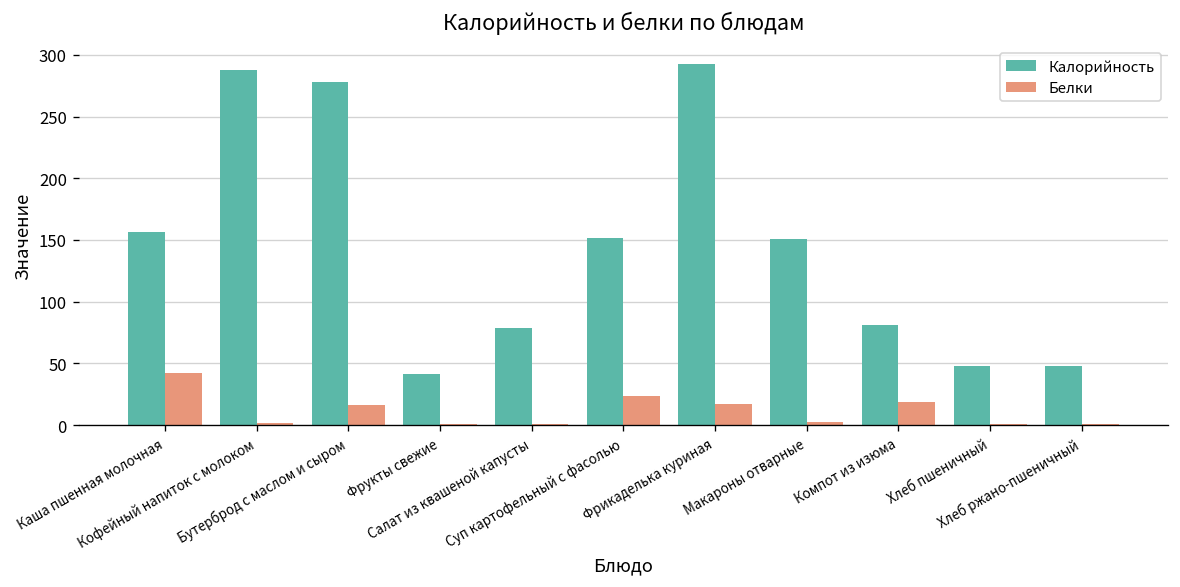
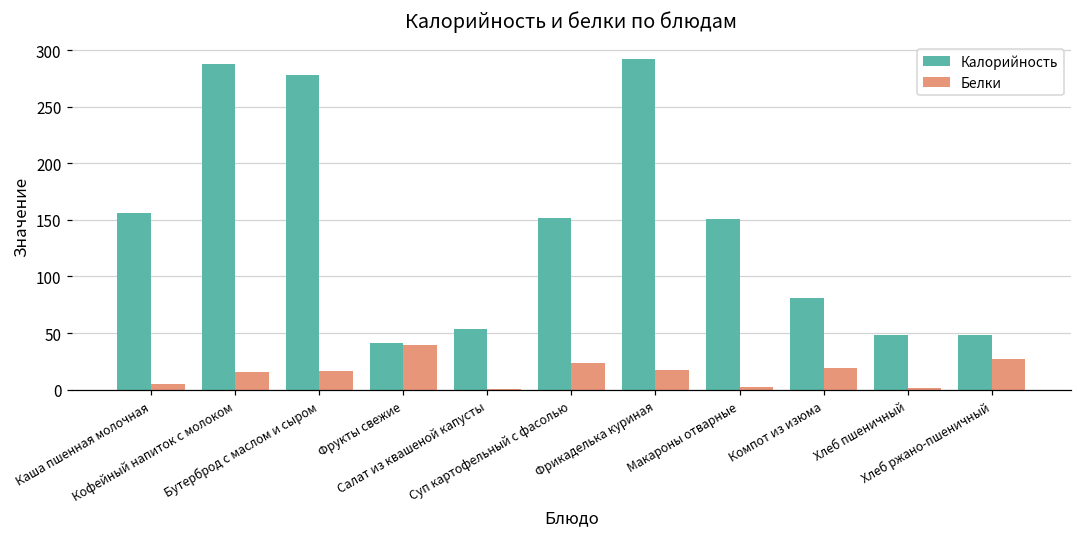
  {
    "Калорийность": {
      "Каша пшенная молочная": 156,
      "Кофейный напиток с молоком": 288,
      "Бутерброд с маслом и сыром": 278,
      "Фрукты свежие": 41,
-     "Салат из квашеной капусты": 79,
+     "Салат из квашеной капусты": 54,
      "Суп картофельный с фасолью": 152,
      "Фрикаделька куриная": 293,
      "Макароны отварные": 151,
      "Компот из изюма": 81,
      "Хлеб пшеничный": 48,
      "Хлеб ржано-пшеничный": 48
    },
    "Белки": {
-     "Каша пшенная молочная": 42,
-     "Кофейный напиток с молоком": 2,
+     "Каша пшенная молочная": 5,
+     "Кофейный напиток с молоком": 15,
      "Бутерброд с маслом и сыром": 16,
-     "Фрукты свежие": 1,
+     "Фрукты свежие": 39,
      "Суп картофельный с фасолью": 23,
      "Фрикаделька куриная": 17,
      "Макароны отварные": 3,
      "Компот из изюма": 19,
-     "Хлеб ржано-пшеничный": 1
+     "Хлеб ржано-пшеничный": 27
    }
  }
